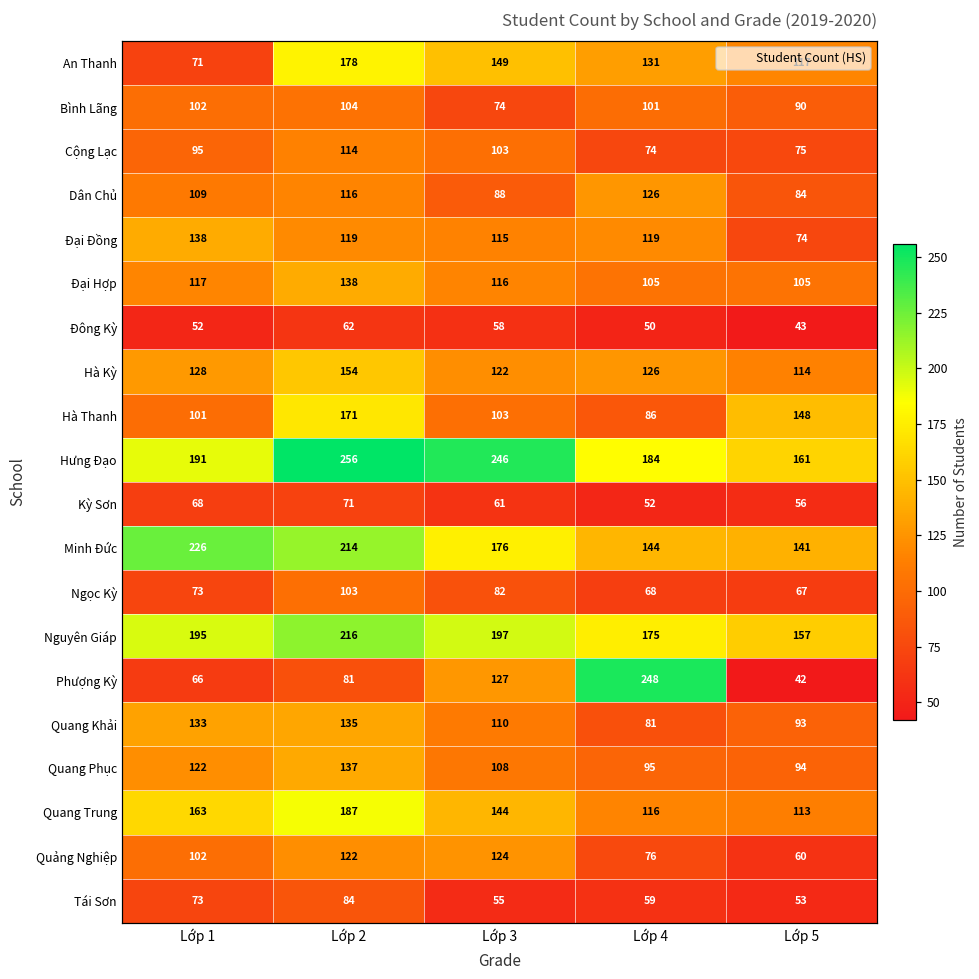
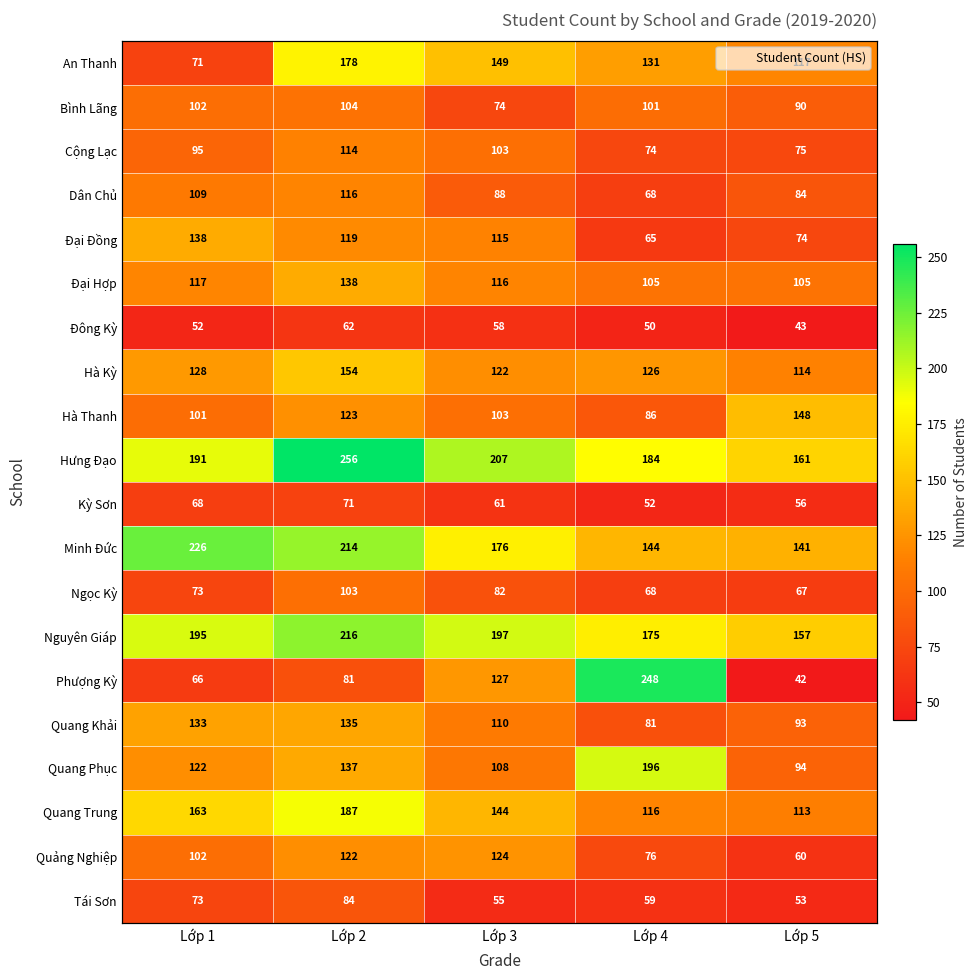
  {
    "An Thanh": {
      "Lớp 1": 71,
      "Lớp 2": 178,
      "Lớp 3": 149,
      "Lớp 4": 131
    },
    "Bình Lãng": {
      "Lớp 1": 102,
      "Lớp 2": 104,
      "Lớp 3": 74,
      "Lớp 4": 101,
      "Lớp 5": 90
    },
    "Cộng Lạc": {
      "Lớp 1": 95,
      "Lớp 2": 114,
      "Lớp 3": 103,
      "Lớp 4": 74,
      "Lớp 5": 75
    },
    "Dân Chủ": {
      "Lớp 1": 109,
      "Lớp 2": 116,
      "Lớp 3": 88,
-     "Lớp 4": 126,
+     "Lớp 4": 68,
      "Lớp 5": 84
    },
    "Đại Đồng": {
      "Lớp 1": 138,
      "Lớp 2": 119,
      "Lớp 3": 115,
-     "Lớp 4": 119,
+     "Lớp 4": 65,
      "Lớp 5": 74
    },
    "Đại Hợp": {
      "Lớp 1": 117,
      "Lớp 2": 138,
      "Lớp 3": 116,
      "Lớp 4": 105,
      "Lớp 5": 105
    },
    "Đông Kỳ": {
      "Lớp 1": 52,
      "Lớp 2": 62,
      "Lớp 3": 58,
      "Lớp 4": 50,
      "Lớp 5": 43
    },
    "Hà Kỳ": {
      "Lớp 1": 128,
      "Lớp 2": 154,
      "Lớp 3": 122,
      "Lớp 4": 126,
      "Lớp 5": 114
    },
    "Hà Thanh": {
      "Lớp 1": 101,
-     "Lớp 2": 171,
+     "Lớp 2": 123,
      "Lớp 3": 103,
      "Lớp 4": 86,
      "Lớp 5": 148
    },
    "Hưng Đạo": {
      "Lớp 1": 191,
      "Lớp 2": 256,
-     "Lớp 3": 246,
+     "Lớp 3": 207,
      "Lớp 4": 184,
      "Lớp 5": 161
    },
    "Kỳ Sơn": {
      "Lớp 1": 68,
      "Lớp 2": 71,
      "Lớp 3": 61,
      "Lớp 4": 52,
      "Lớp 5": 56
    },
    "Minh Đức": {
      "Lớp 1": 226,
      "Lớp 2": 214,
      "Lớp 3": 176,
      "Lớp 4": 144,
      "Lớp 5": 141
    },
    "Ngọc Kỳ": {
      "Lớp 1": 73,
      "Lớp 2": 103,
      "Lớp 3": 82,
      "Lớp 4": 68,
      "Lớp 5": 67
    },
    "Nguyên Giáp": {
      "Lớp 1": 195,
      "Lớp 2": 216,
      "Lớp 3": 197,
      "Lớp 4": 175,
      "Lớp 5": 157
    },
    "Phượng Kỳ": {
      "Lớp 1": 66,
      "Lớp 2": 81,
      "Lớp 3": 127,
      "Lớp 4": 248,
      "Lớp 5": 42
    },
    "Quang Khải": {
      "Lớp 1": 133,
      "Lớp 2": 135,
      "Lớp 3": 110,
      "Lớp 4": 81,
      "Lớp 5": 93
    },
    "Quang Phục": {
      "Lớp 1": 122,
      "Lớp 2": 137,
      "Lớp 3": 108,
-     "Lớp 4": 95,
+     "Lớp 4": 196,
      "Lớp 5": 94
    },
    "Quang Trung": {
      "Lớp 1": 163,
      "Lớp 2": 187,
      "Lớp 3": 144,
      "Lớp 4": 116,
      "Lớp 5": 113
    },
    "Quảng Nghiệp": {
      "Lớp 1": 102,
      "Lớp 2": 122,
      "Lớp 3": 124,
      "Lớp 4": 76,
      "Lớp 5": 60
    },
    "Tái Sơn": {
      "Lớp 1": 73,
      "Lớp 2": 84,
      "Lớp 3": 55,
      "Lớp 4": 59,
      "Lớp 5": 53
    }
  }
